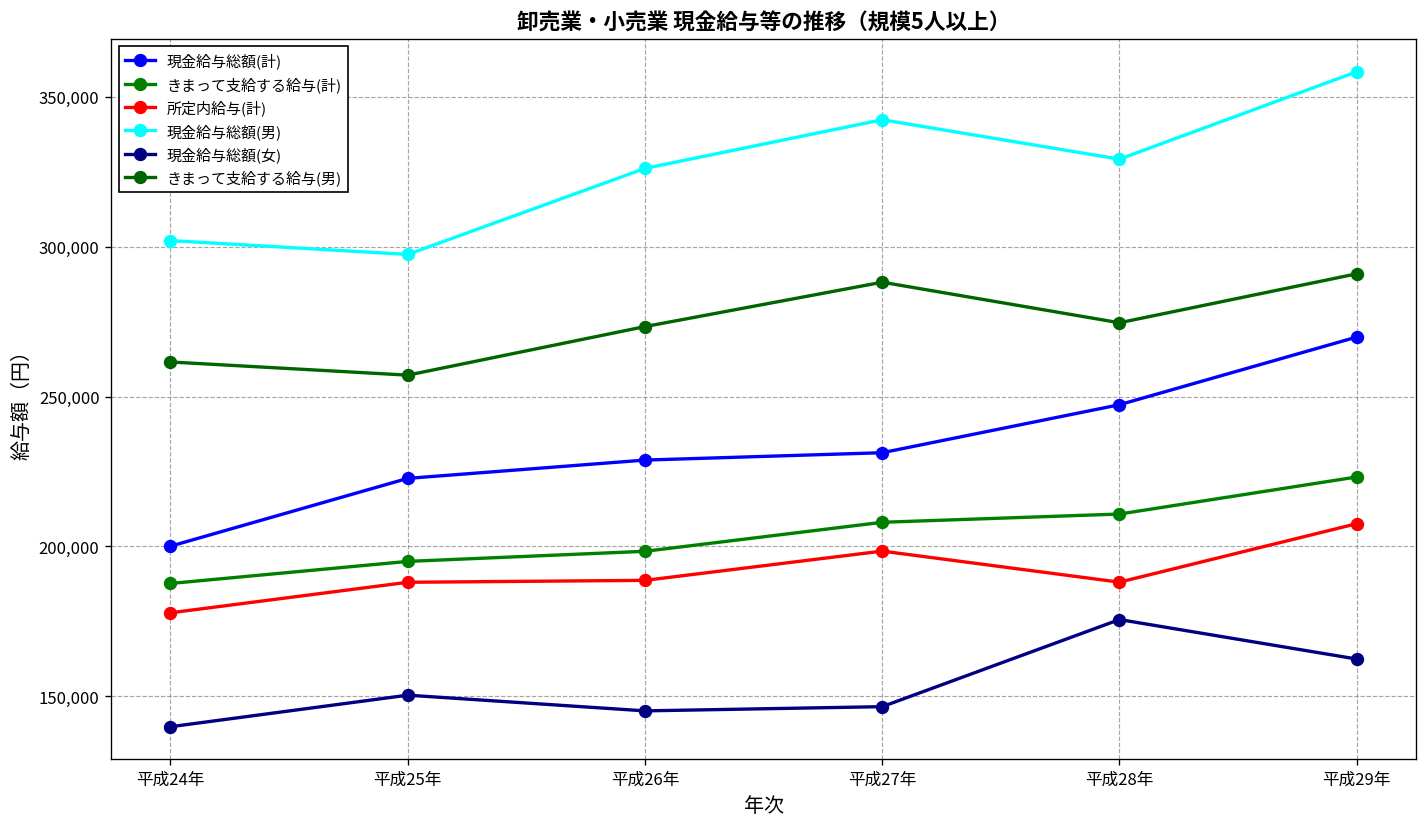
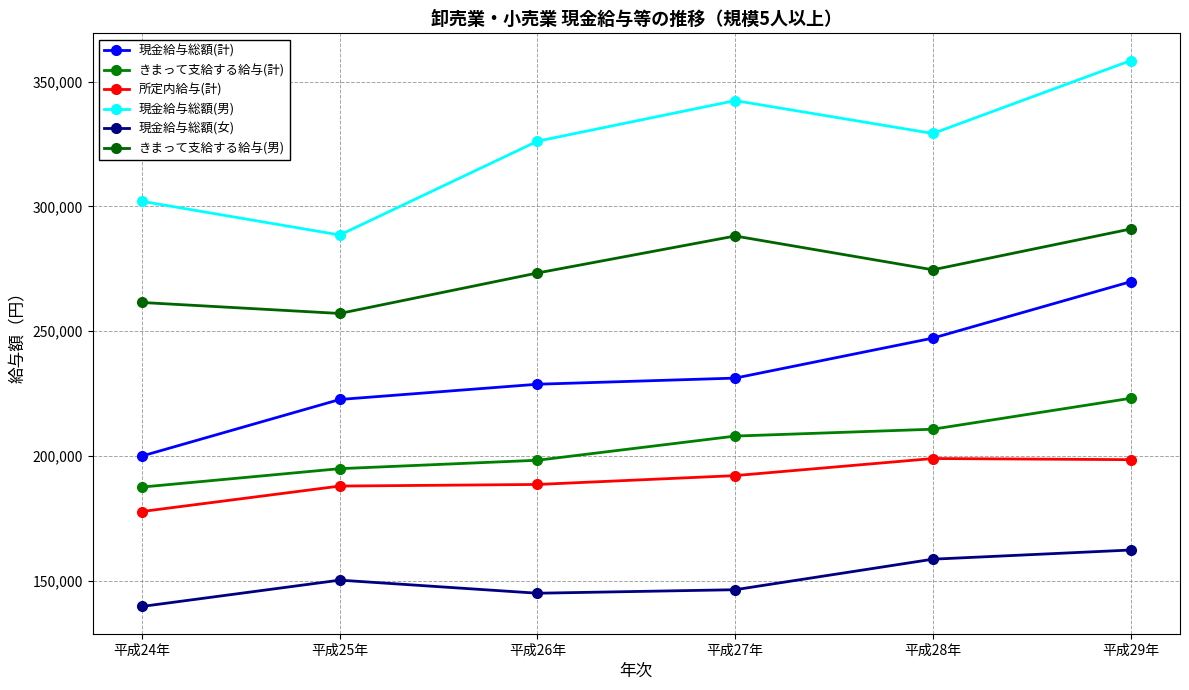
  {
    "現金給与総額(計)": {
      "平成24年": "200,000",
      "平成25年": "223,000",
      "平成26年": "229,000",
      "平成27年": "231,000",
      "平成28年": "247,000",
      "平成29年": "270,000"
    },
    "所定内給与(計)": {
      "平成24年": "178,000",
      "平成25年": "188,000",
      "平成26年": "189,000",
-     "平成27年": "198,000",
-     "平成28年": "188,000",
-     "平成29年": "208,000"
+     "平成27年": "192,000",
+     "平成28年": "199,000",
+     "平成29年": "199,000"
    },
    "現金給与総額(男)": {
      "平成24年": "302,000",
-     "平成25年": "297,000",
+     "平成25年": "289,000",
      "平成26年": "326,000",
      "平成27年": "342,000",
      "平成28年": "329,000",
      "平成29年": "358,000"
    },
    "現金給与総額(女)": {
      "平成24年": "140,000",
      "平成25年": "150,000",
      "平成26年": "145,000",
      "平成27年": "147,000",
-     "平成28年": "176,000",
+     "平成28年": "159,000",
      "平成29年": "162,000"
    }
  }
